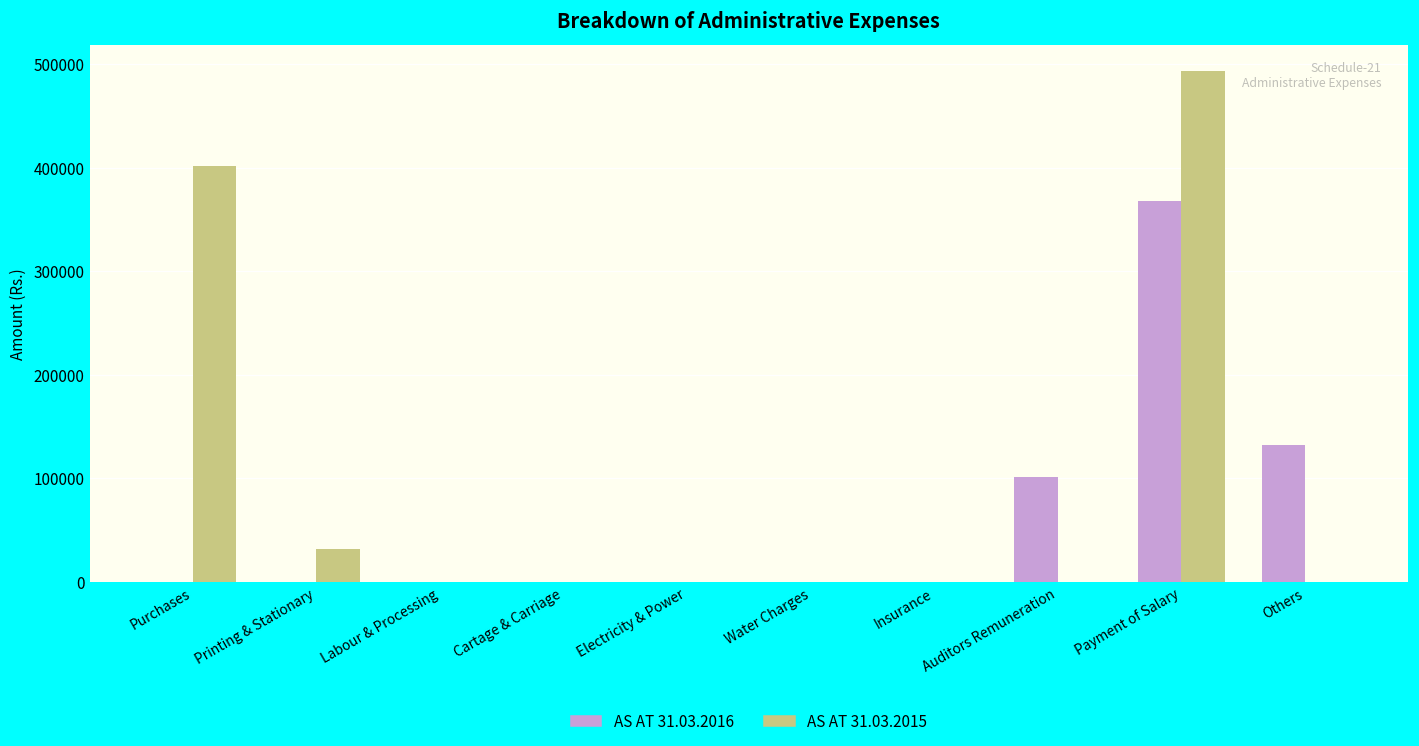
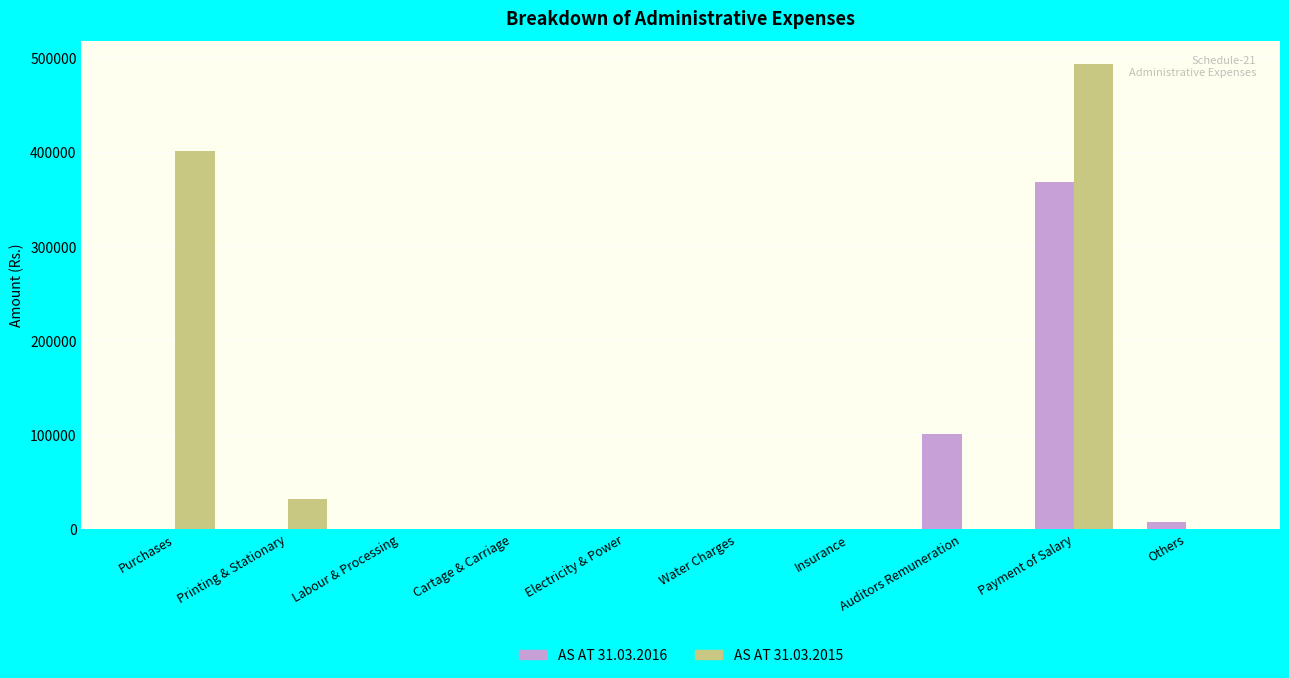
  {
    "AS AT 31.03.2016": {
      "Purchases": 0,
      "Printing & Stationary": 0,
      "Labour & Processing": 0,
      "Cartage & Carriage": 0,
      "Electricity & Power": 0,
      "Water Charges": 0,
      "Insurance": 0,
      "Auditors Remuneration": 100000,
      "Payment of Salary": 370000,
-     "Others": 130000
+     "Others": 10000
    },
    "AS AT 31.03.2015": {
      "Purchases": 400000,
      "Printing & Stationary": 30000,
      "Labour & Processing": 0,
      "Cartage & Carriage": 0,
      "Electricity & Power": 0,
      "Water Charges": 0,
      "Insurance": 0,
      "Auditors Remuneration": 0,
      "Payment of Salary": 490000,
      "Others": 0
    }
  }
